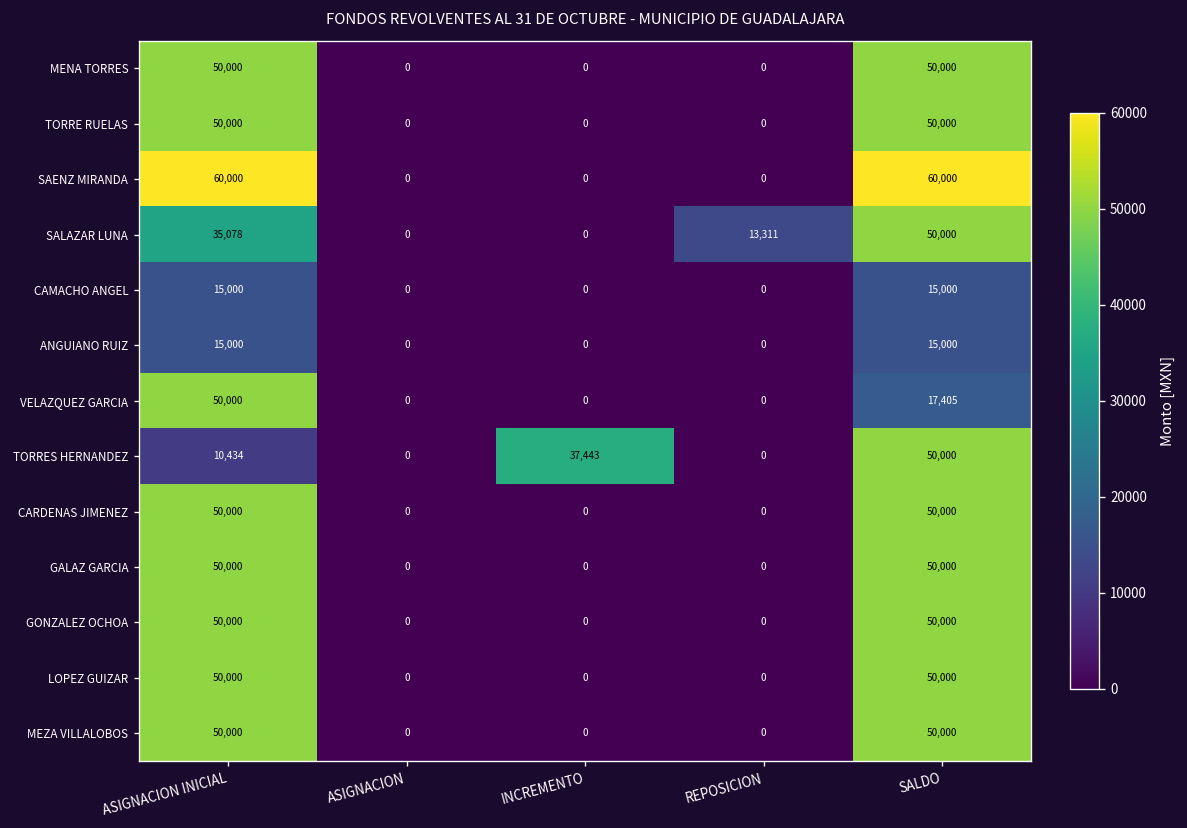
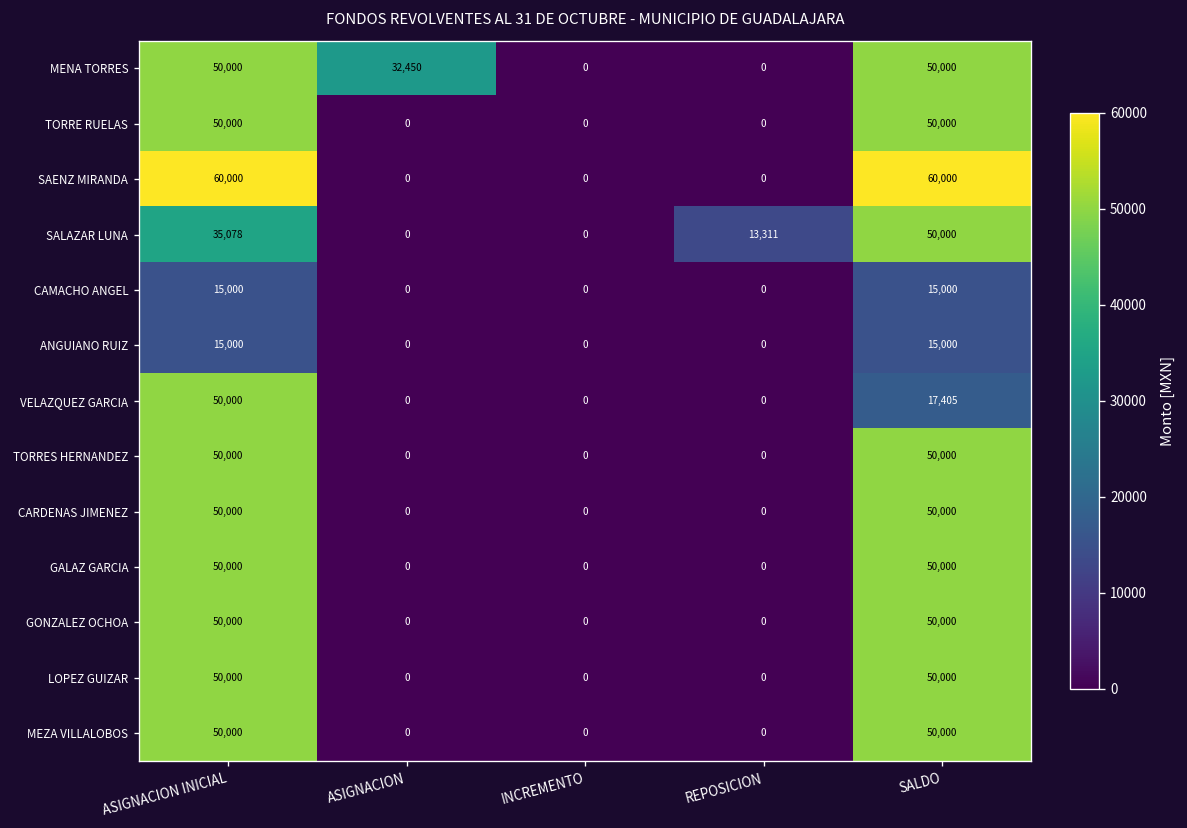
  {
    "MENA TORRES": {
      "ASIGNACION INICIAL": "50,000",
-     "ASIGNACION": "0",
+     "ASIGNACION": "32,450",
      "INCREMENTO": "0",
      "REPOSICION": "0",
      "SALDO": "50,000"
    },
    "TORRE RUELAS": {
      "ASIGNACION INICIAL": "50,000",
      "ASIGNACION": "0",
      "INCREMENTO": "0",
      "REPOSICION": "0",
      "SALDO": "50,000"
    },
    "SAENZ MIRANDA": {
      "ASIGNACION INICIAL": "60,000",
      "ASIGNACION": "0",
      "INCREMENTO": "0",
      "REPOSICION": "0",
      "SALDO": "60,000"
    },
    "SALAZAR LUNA": {
      "ASIGNACION INICIAL": "35,078",
      "ASIGNACION": "0",
      "INCREMENTO": "0",
      "REPOSICION": "13,311",
      "SALDO": "50,000"
    },
    "CAMACHO ANGEL": {
      "ASIGNACION INICIAL": "15,000",
      "ASIGNACION": "0",
      "INCREMENTO": "0",
      "REPOSICION": "0",
      "SALDO": "15,000"
    },
    "ANGUIANO RUIZ": {
      "ASIGNACION INICIAL": "15,000",
      "ASIGNACION": "0",
      "INCREMENTO": "0",
      "REPOSICION": "0",
      "SALDO": "15,000"
    },
    "VELAZQUEZ GARCIA": {
      "ASIGNACION INICIAL": "50,000",
      "ASIGNACION": "0",
      "INCREMENTO": "0",
      "REPOSICION": "0",
      "SALDO": "17,405"
    },
    "TORRES HERNANDEZ": {
-     "ASIGNACION INICIAL": "10,434",
+     "ASIGNACION INICIAL": "50,000",
      "ASIGNACION": "0",
-     "INCREMENTO": "37,443",
+     "INCREMENTO": "0",
      "REPOSICION": "0",
      "SALDO": "50,000"
    },
    "CARDENAS JIMENEZ": {
      "ASIGNACION INICIAL": "50,000",
      "ASIGNACION": "0",
      "INCREMENTO": "0",
      "REPOSICION": "0",
      "SALDO": "50,000"
    },
    "GALAZ GARCIA": {
      "ASIGNACION INICIAL": "50,000",
      "ASIGNACION": "0",
      "INCREMENTO": "0",
      "REPOSICION": "0",
      "SALDO": "50,000"
    },
    "GONZALEZ OCHOA": {
      "ASIGNACION INICIAL": "50,000",
      "ASIGNACION": "0",
      "INCREMENTO": "0",
      "REPOSICION": "0",
      "SALDO": "50,000"
    },
    "LOPEZ GUIZAR": {
      "ASIGNACION INICIAL": "50,000",
      "ASIGNACION": "0",
      "INCREMENTO": "0",
      "REPOSICION": "0",
      "SALDO": "50,000"
    },
    "MEZA VILLALOBOS": {
      "ASIGNACION INICIAL": "50,000",
      "ASIGNACION": "0",
      "INCREMENTO": "0",
      "REPOSICION": "0",
      "SALDO": "50,000"
    }
  }
